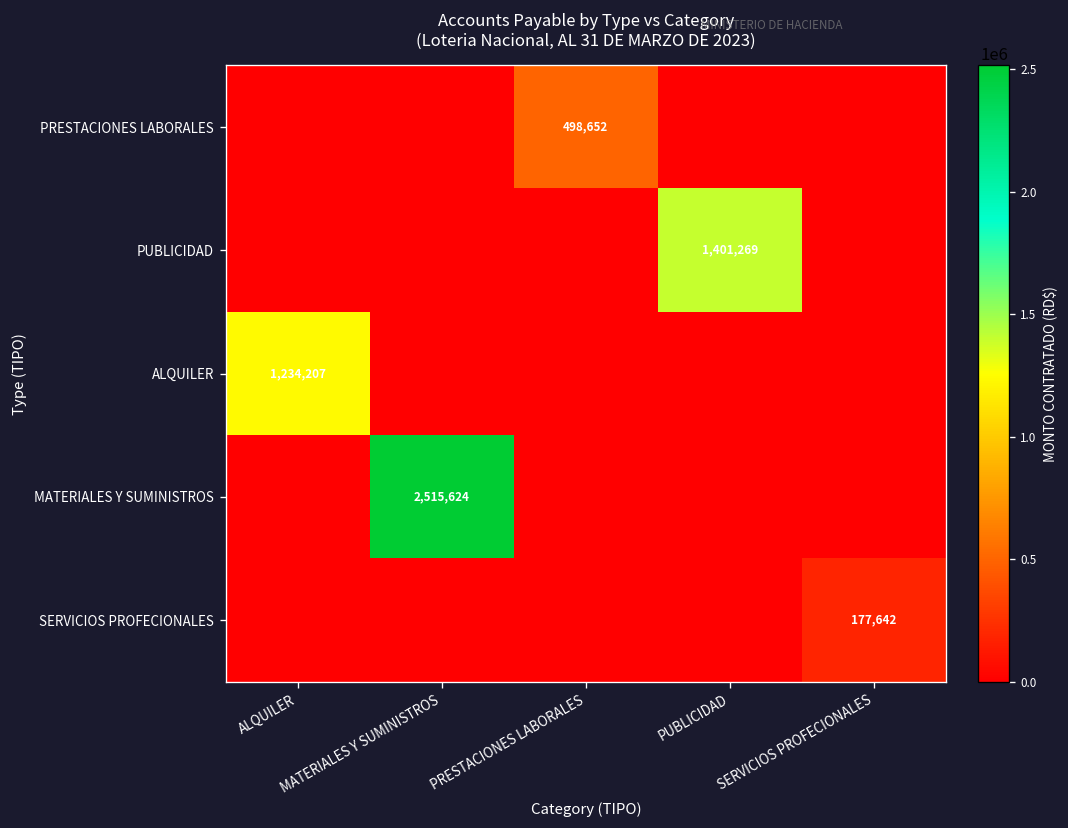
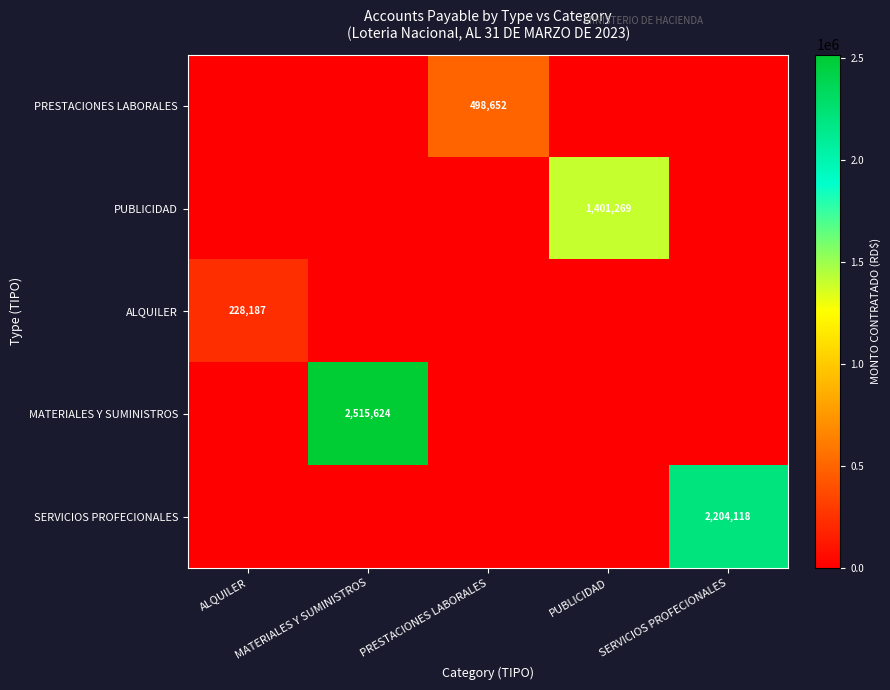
  {
    "PRESTACIONES LABORALES": {
      "PRESTACIONES LABORALES": "498,652"
    },
    "PUBLICIDAD": {
      "PUBLICIDAD": "1,401,269"
    },
    "ALQUILER": {
-     "ALQUILER": "1,234,207"
+     "ALQUILER": "228,187"
    },
    "MATERIALES Y SUMINISTROS": {
      "MATERIALES Y SUMINISTROS": "2,515,624"
    },
    "SERVICIOS PROFECIONALES": {
-     "SERVICIOS PROFECIONALES": "177,642"
+     "SERVICIOS PROFECIONALES": "2,204,118"
    }
  }
